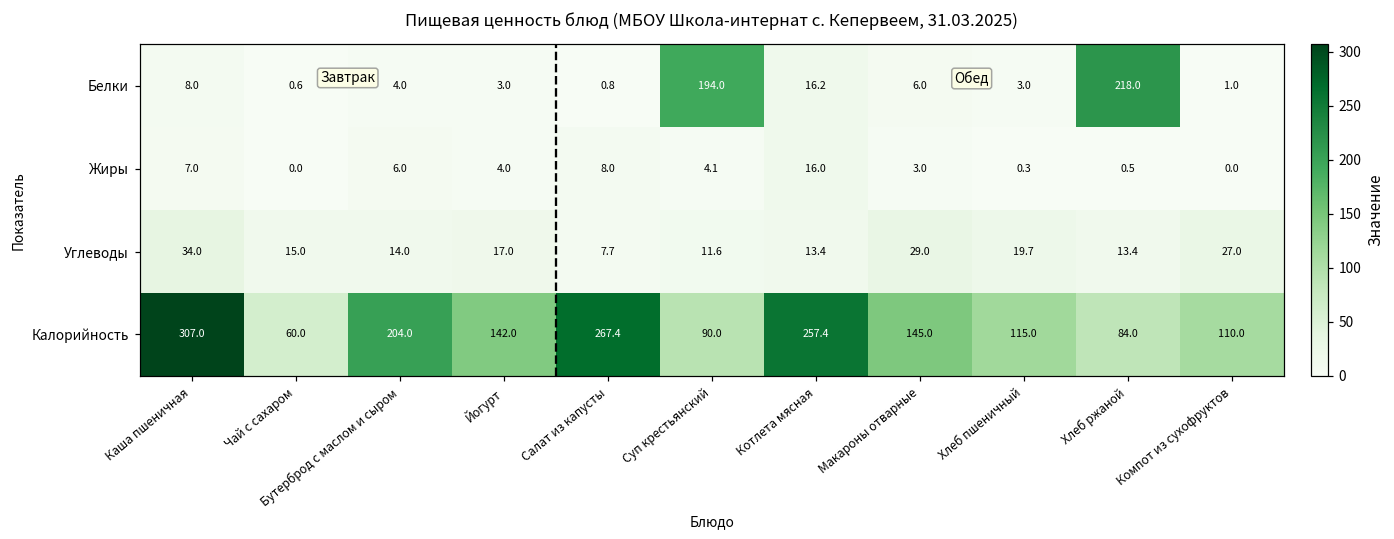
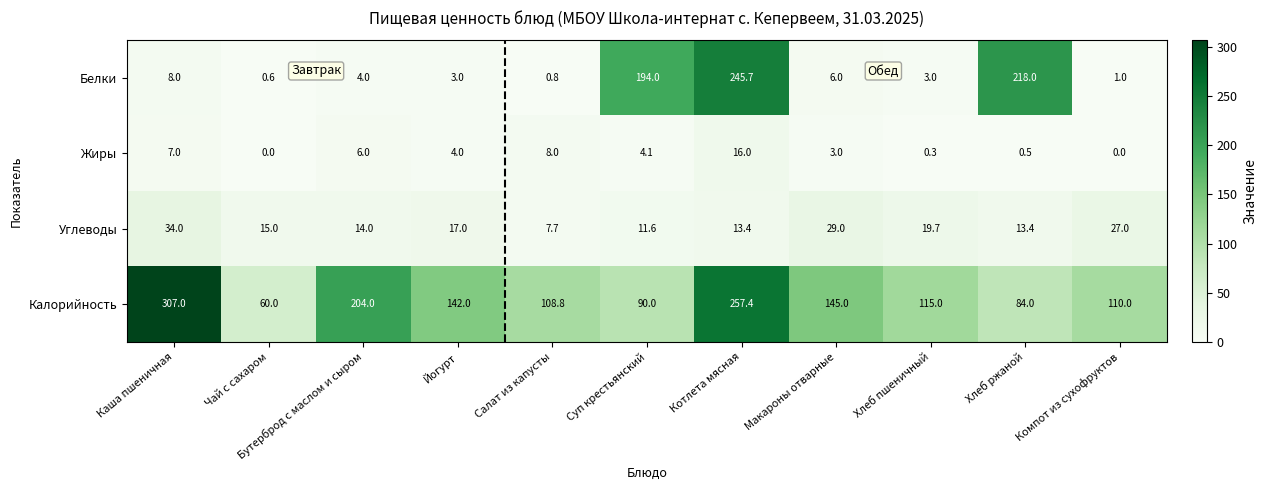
  {
    "Белки": {
      "Каша пшеничная": 8.0,
      "Чай с сахаром": 0.6,
      "Бутерброд с маслом и сыром": 4.0,
      "Йогурт": 3.0,
      "Салат из капусты": 0.8,
      "Суп крестьянский": 194.0,
-     "Котлета мясная": 16.2,
+     "Котлета мясная": 245.7,
      "Макароны отварные": 6.0,
      "Хлеб пшеничный": 3.0,
      "Хлеб ржаной": 218.0,
      "Компот из сухофруктов": 1.0
    },
    "Жиры": {
      "Каша пшеничная": 7.0,
      "Чай с сахаром": 0.0,
      "Бутерброд с маслом и сыром": 6.0,
      "Йогурт": 4.0,
      "Салат из капусты": 8.0,
      "Суп крестьянский": 4.1,
      "Котлета мясная": 16.0,
      "Макароны отварные": 3.0,
      "Хлеб пшеничный": 0.3,
      "Хлеб ржаной": 0.5,
      "Компот из сухофруктов": 0.0
    },
    "Углеводы": {
      "Каша пшеничная": 34.0,
      "Чай с сахаром": 15.0,
      "Бутерброд с маслом и сыром": 14.0,
      "Йогурт": 17.0,
      "Салат из капусты": 7.7,
      "Суп крестьянский": 11.6,
      "Котлета мясная": 13.4,
      "Макароны отварные": 29.0,
      "Хлеб пшеничный": 19.7,
      "Хлеб ржаной": 13.4,
      "Компот из сухофруктов": 27.0
    },
    "Калорийность": {
      "Каша пшеничная": 307.0,
      "Чай с сахаром": 60.0,
      "Бутерброд с маслом и сыром": 204.0,
      "Йогурт": 142.0,
-     "Салат из капусты": 267.4,
+     "Салат из капусты": 108.8,
      "Суп крестьянский": 90.0,
      "Котлета мясная": 257.4,
      "Макароны отварные": 145.0,
      "Хлеб пшеничный": 115.0,
      "Хлеб ржаной": 84.0,
      "Компот из сухофруктов": 110.0
    }
  }
